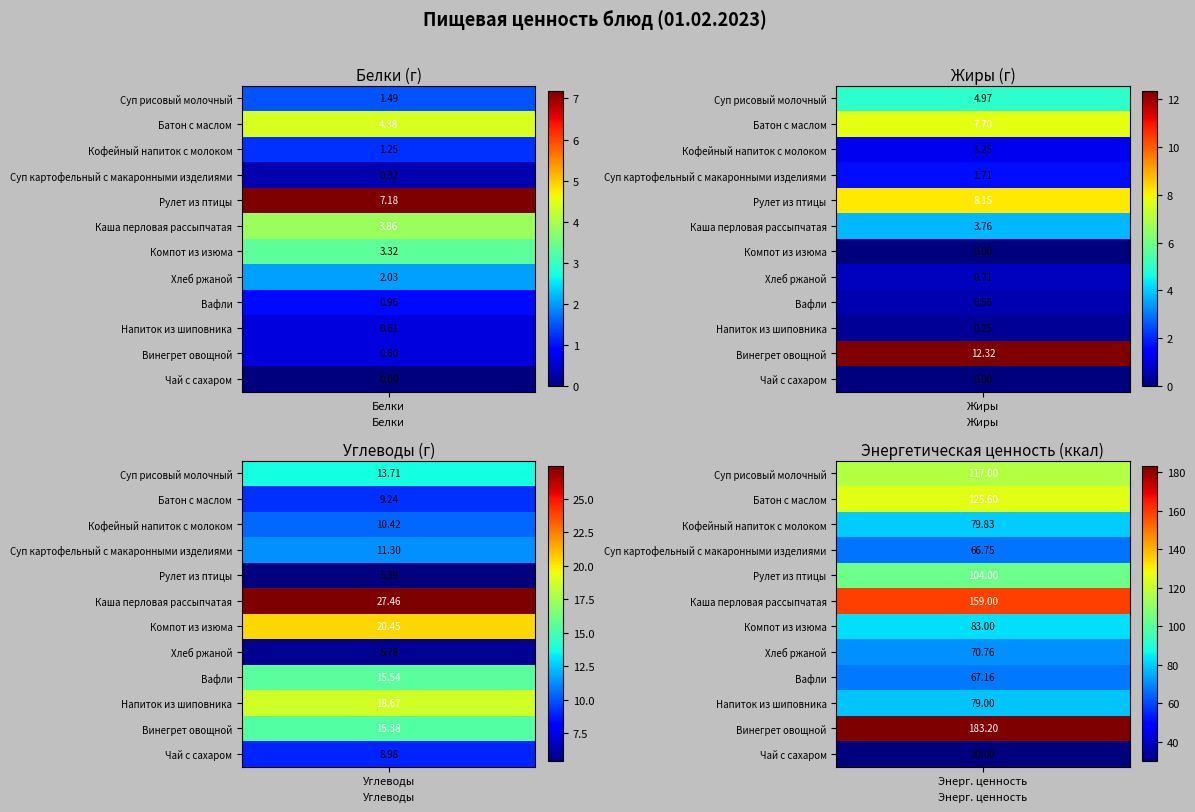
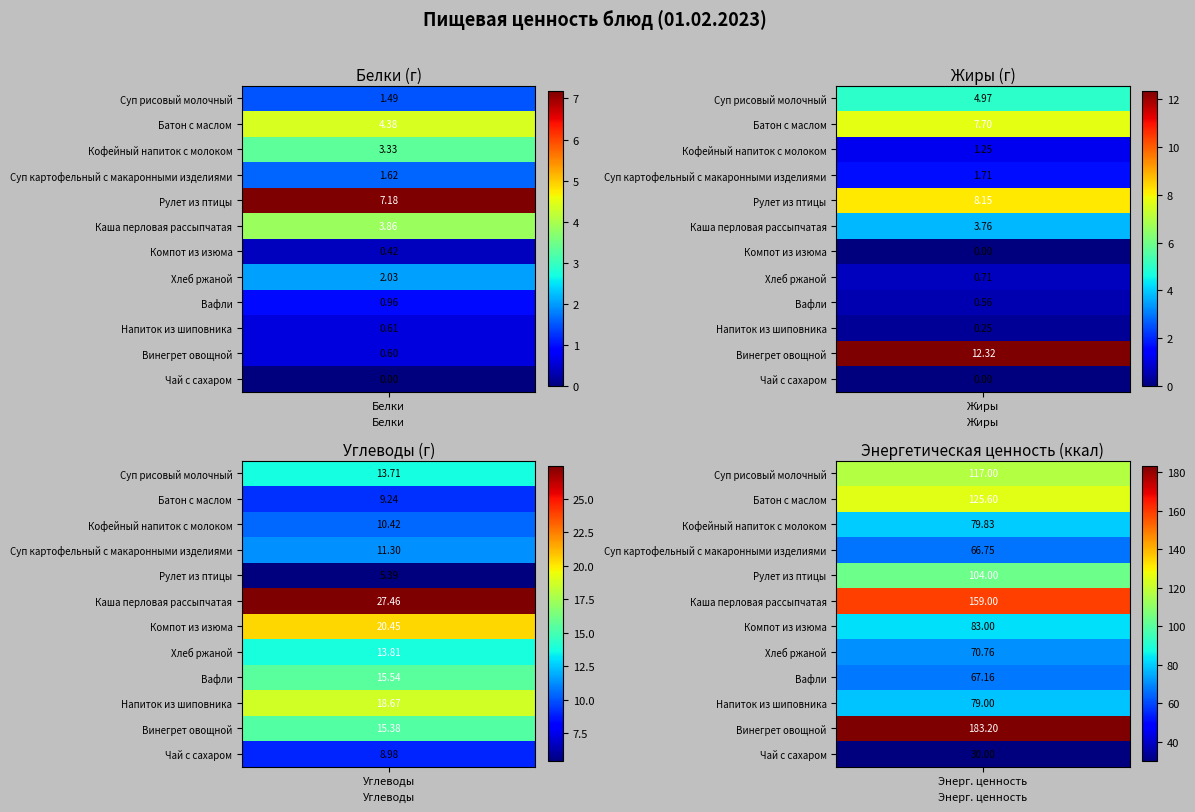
  {
    "Белки (г)": {
      "Суп рисовый молочный": {
        "Белки": 1.49
      },
      "Батон с маслом": {
        "Белки": 4.38
      },
      "Кофейный напиток с молоком": {
-       "Белки": 1.25
+       "Белки": 3.33
      },
      "Суп картофельный с макаронными изделиями": {
-       "Белки": 0.32
+       "Белки": 1.62
      },
      "Рулет из птицы": {
        "Белки": 7.18
      },
      "Каша перловая рассыпчатая": {
        "Белки": 3.86
      },
      "Компот из изюма": {
-       "Белки": 3.32
+       "Белки": 0.42
      },
      "Хлеб ржаной": {
        "Белки": 2.03
      },
      "Вафли": {
        "Белки": 0.96
      },
      "Напиток из шиповника": {
        "Белки": 0.61
      },
      "Винегрет овощной": {
        "Белки": 0.60
      },
      "Чай с сахаром": {
        "Белки": 0.00
      }
    },
    "Жиры (г)": {
      "Суп рисовый молочный": {
        "Жиры": 4.97
      },
      "Батон с маслом": {
        "Жиры": 7.70
      },
      "Кофейный напиток с молоком": {
        "Жиры": 1.25
      },
      "Суп картофельный с макаронными изделиями": {
        "Жиры": 1.71
      },
      "Рулет из птицы": {
        "Жиры": 8.15
      },
      "Каша перловая рассыпчатая": {
        "Жиры": 3.76
      },
      "Компот из изюма": {
        "Жиры": 0.00
      },
      "Хлеб ржаной": {
        "Жиры": 0.71
      },
      "Вафли": {
        "Жиры": 0.56
      },
      "Напиток из шиповника": {
        "Жиры": 0.25
      },
      "Винегрет овощной": {
        "Жиры": 12.32
      },
      "Чай с сахаром": {
        "Жиры": 0.00
      }
    },
    "Углеводы (г)": {
      "Суп рисовый молочный": {
        "Углеводы": 13.71
      },
      "Батон с маслом": {
        "Углеводы": 9.24
      },
      "Кофейный напиток с молоком": {
        "Углеводы": 10.42
      },
      "Суп картофельный с макаронными изделиями": {
        "Углеводы": 11.30
      },
      "Рулет из птицы": {
        "Углеводы": 5.39
      },
      "Каша перловая рассыпчатая": {
        "Углеводы": 27.46
      },
      "Компот из изюма": {
        "Углеводы": 20.45
      },
      "Хлеб ржаной": {
-       "Углеводы": 5.78
+       "Углеводы": 13.81
      },
      "Вафли": {
        "Углеводы": 15.54
      },
      "Напиток из шиповника": {
        "Углеводы": 18.67
      },
      "Винегрет овощной": {
        "Углеводы": 15.38
      },
      "Чай с сахаром": {
        "Углеводы": 8.98
      }
    },
    "Энергетическая ценность (ккал)": {
      "Суп рисовый молочный": {
        "Энерг. ценность": 117.00
      },
      "Батон с маслом": {
        "Энерг. ценность": 125.60
      },
      "Кофейный напиток с молоком": {
        "Энерг. ценность": 79.83
      },
      "Суп картофельный с макаронными изделиями": {
        "Энерг. ценность": 66.75
      },
      "Рулет из птицы": {
        "Энерг. ценность": 104.00
      },
      "Каша перловая рассыпчатая": {
        "Энерг. ценность": 159.00
      },
      "Компот из изюма": {
        "Энерг. ценность": 83.00
      },
      "Хлеб ржаной": {
        "Энерг. ценность": 70.76
      },
      "Вафли": {
        "Энерг. ценность": 67.16
      },
      "Напиток из шиповника": {
        "Энерг. ценность": 79.00
      },
      "Винегрет овощной": {
        "Энерг. ценность": 183.20
      },
      "Чай с сахаром": {
        "Энерг. ценность": 30.00
      }
    }
  }
